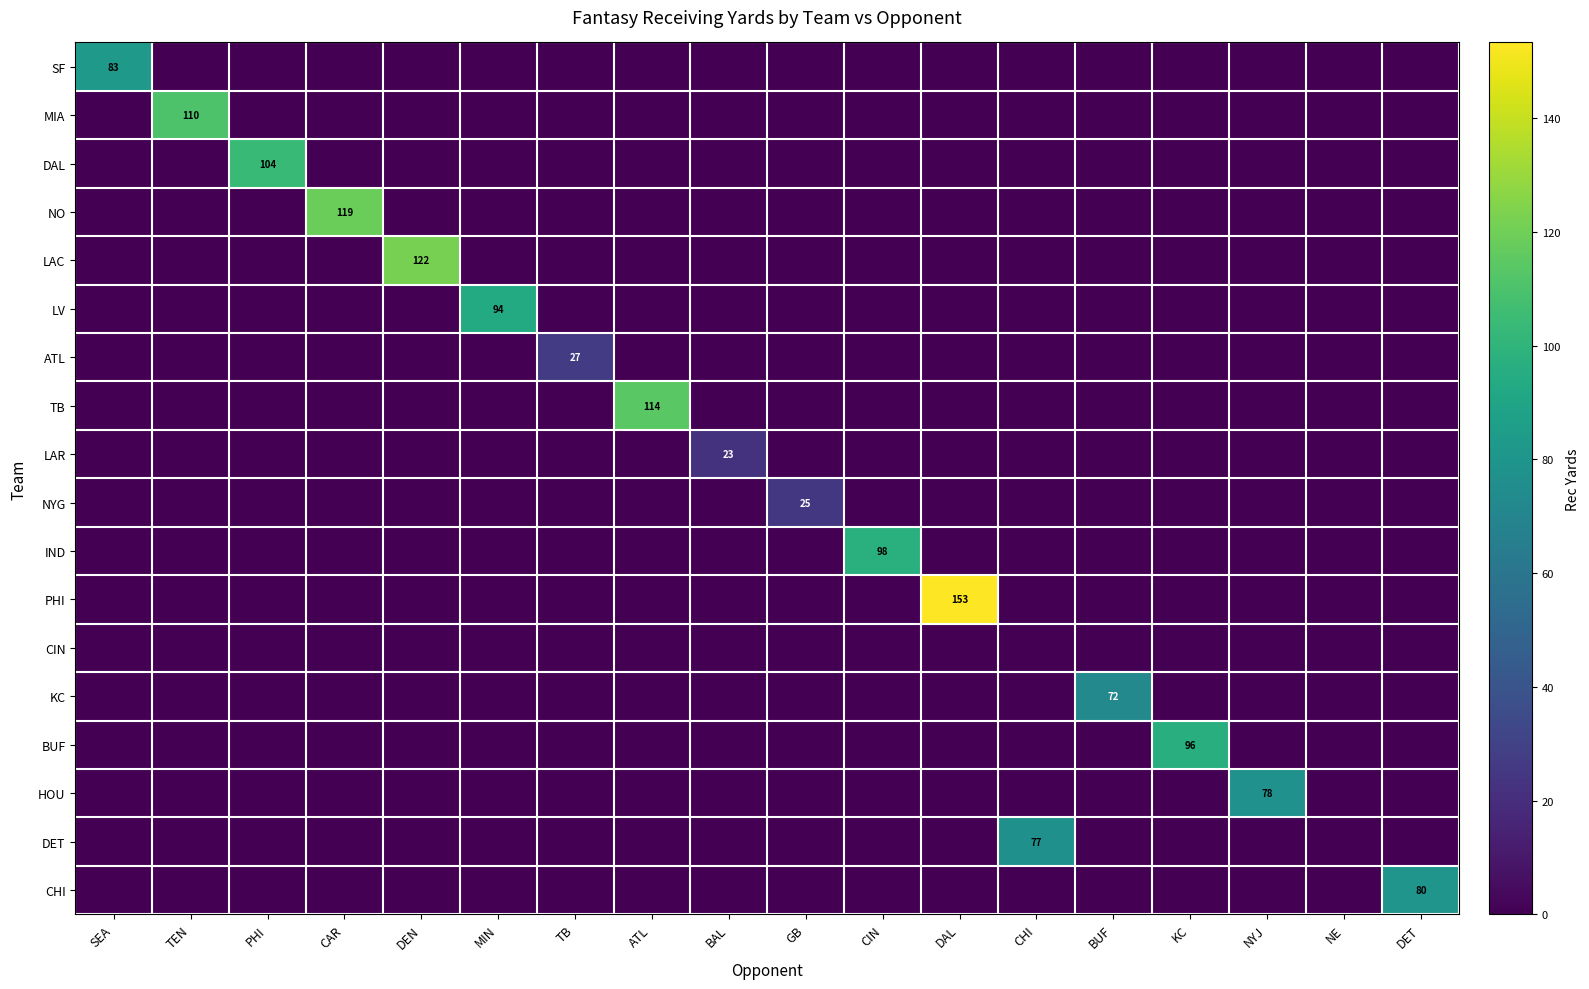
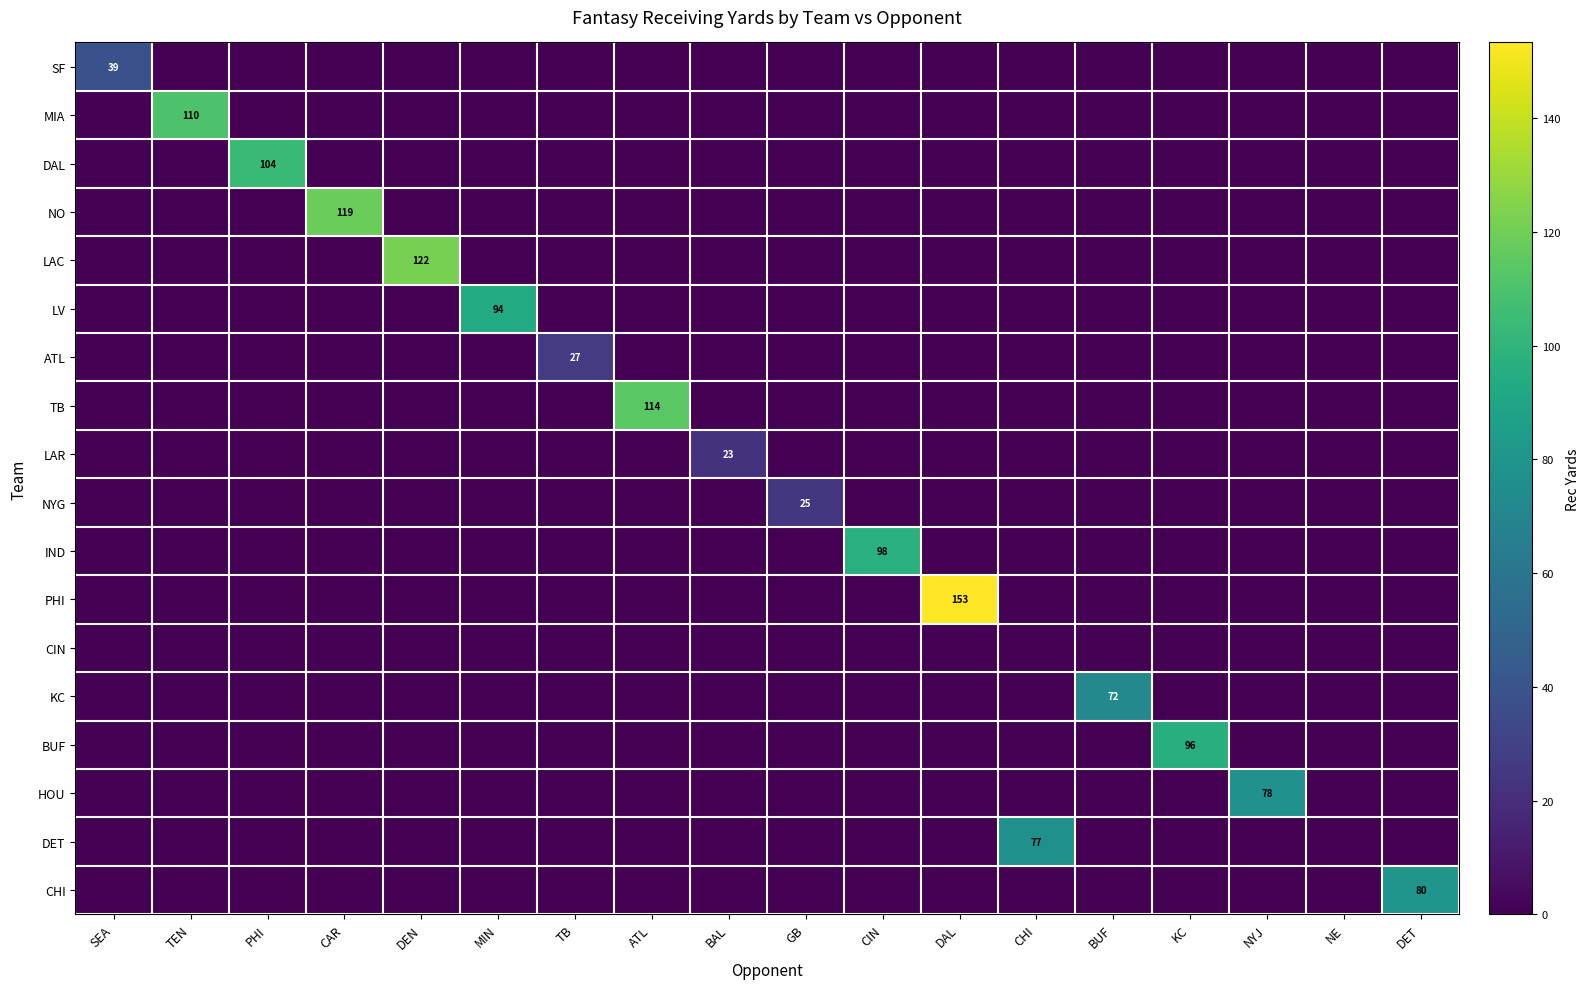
  {
    "SF": {
-     "SEA": 83
+     "SEA": 39
    },
    "MIA": {
      "TEN": 110
    },
    "DAL": {
      "PHI": 104
    },
    "NO": {
      "CAR": 119
    },
    "LAC": {
      "DEN": 122
    },
    "LV": {
      "MIN": 94
    },
    "ATL": {
      "TB": 27
    },
    "TB": {
      "ATL": 114
    },
    "LAR": {
      "BAL": 23
    },
    "NYG": {
      "GB": 25
    },
    "IND": {
      "CIN": 98
    },
    "PHI": {
      "DAL": 153
    },
    "KC": {
      "BUF": 72
    },
    "BUF": {
      "KC": 96
    },
    "HOU": {
      "NYJ": 78
    },
    "DET": {
      "CHI": 77
    },
    "CHI": {
      "DET": 80
    }
  }
